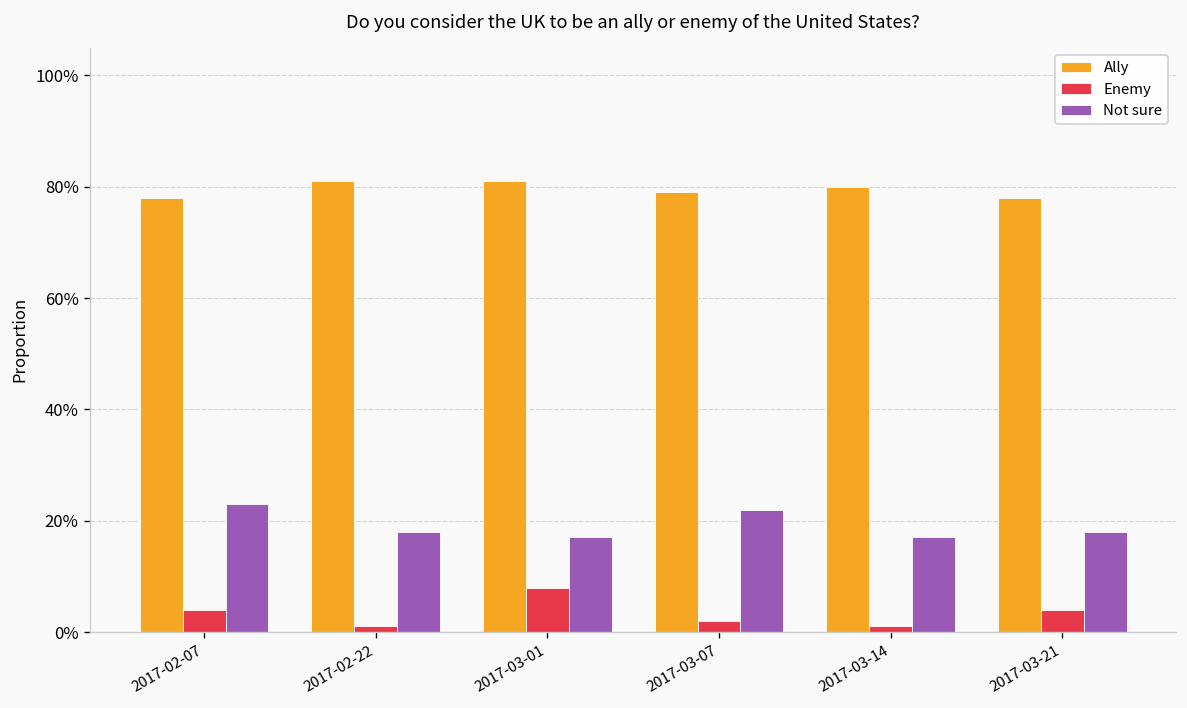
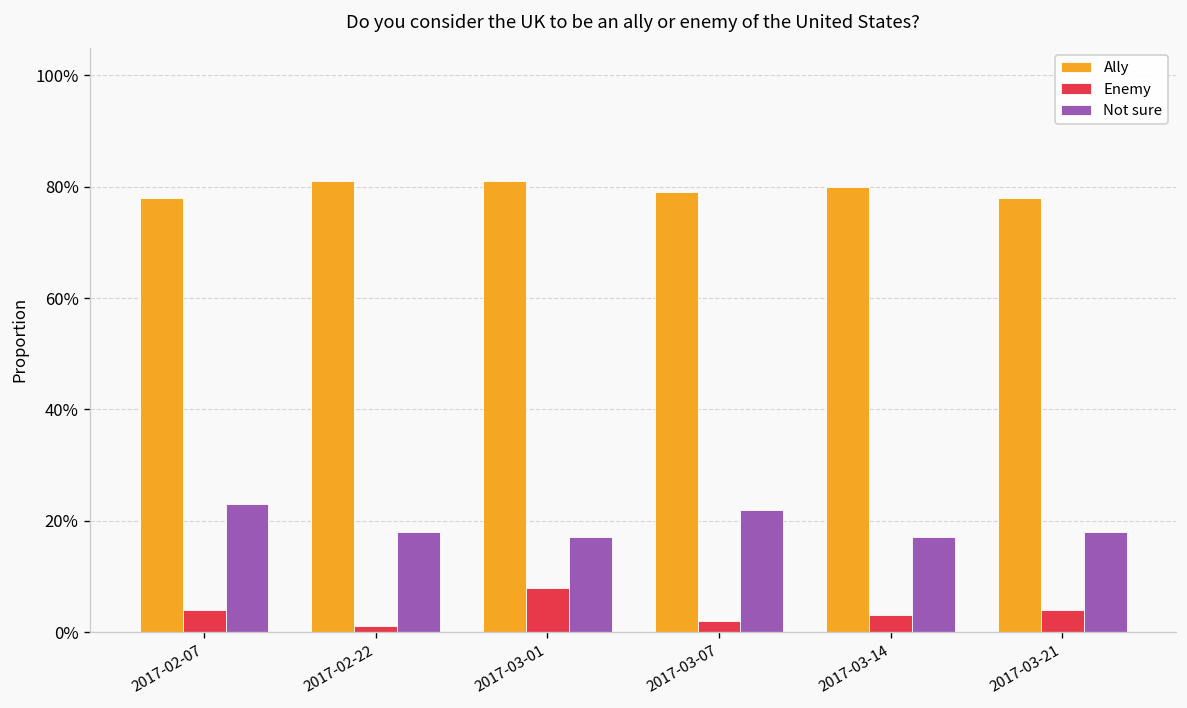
  {
    "Ally": {
      "2017-02-07": "78%",
      "2017-02-22": "81%",
      "2017-03-01": "81%",
      "2017-03-07": "79%",
      "2017-03-14": "80%",
      "2017-03-21": "78%"
    },
    "Enemy": {
      "2017-02-07": "4%",
      "2017-02-22": "1%",
      "2017-03-01": "8%",
      "2017-03-07": "2%",
-     "2017-03-14": "1%",
+     "2017-03-14": "3%",
      "2017-03-21": "4%"
    },
    "Not sure": {
      "2017-02-07": "23%",
      "2017-02-22": "18%",
      "2017-03-01": "17%",
      "2017-03-07": "22%",
      "2017-03-14": "17%",
      "2017-03-21": "18%"
    }
  }
